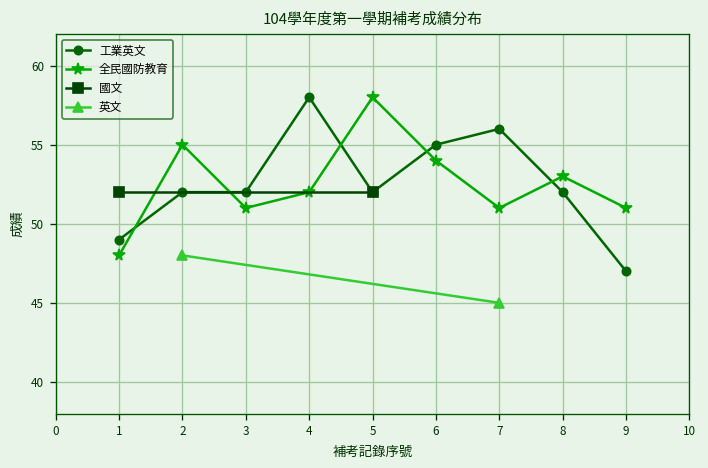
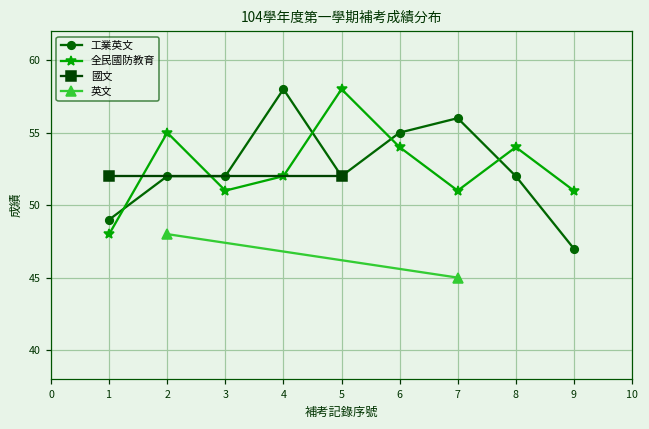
  {
    "全民國防教育": {
      "1": 48,
      "2": 55,
      "3": 51,
      "4": 52,
      "5": 58,
      "6": 54,
      "7": 51,
-     "8": 53,
+     "8": 54,
      "9": 51
    },
    "英文": {
      "2": 48,
      "7": 45
    }
  }
